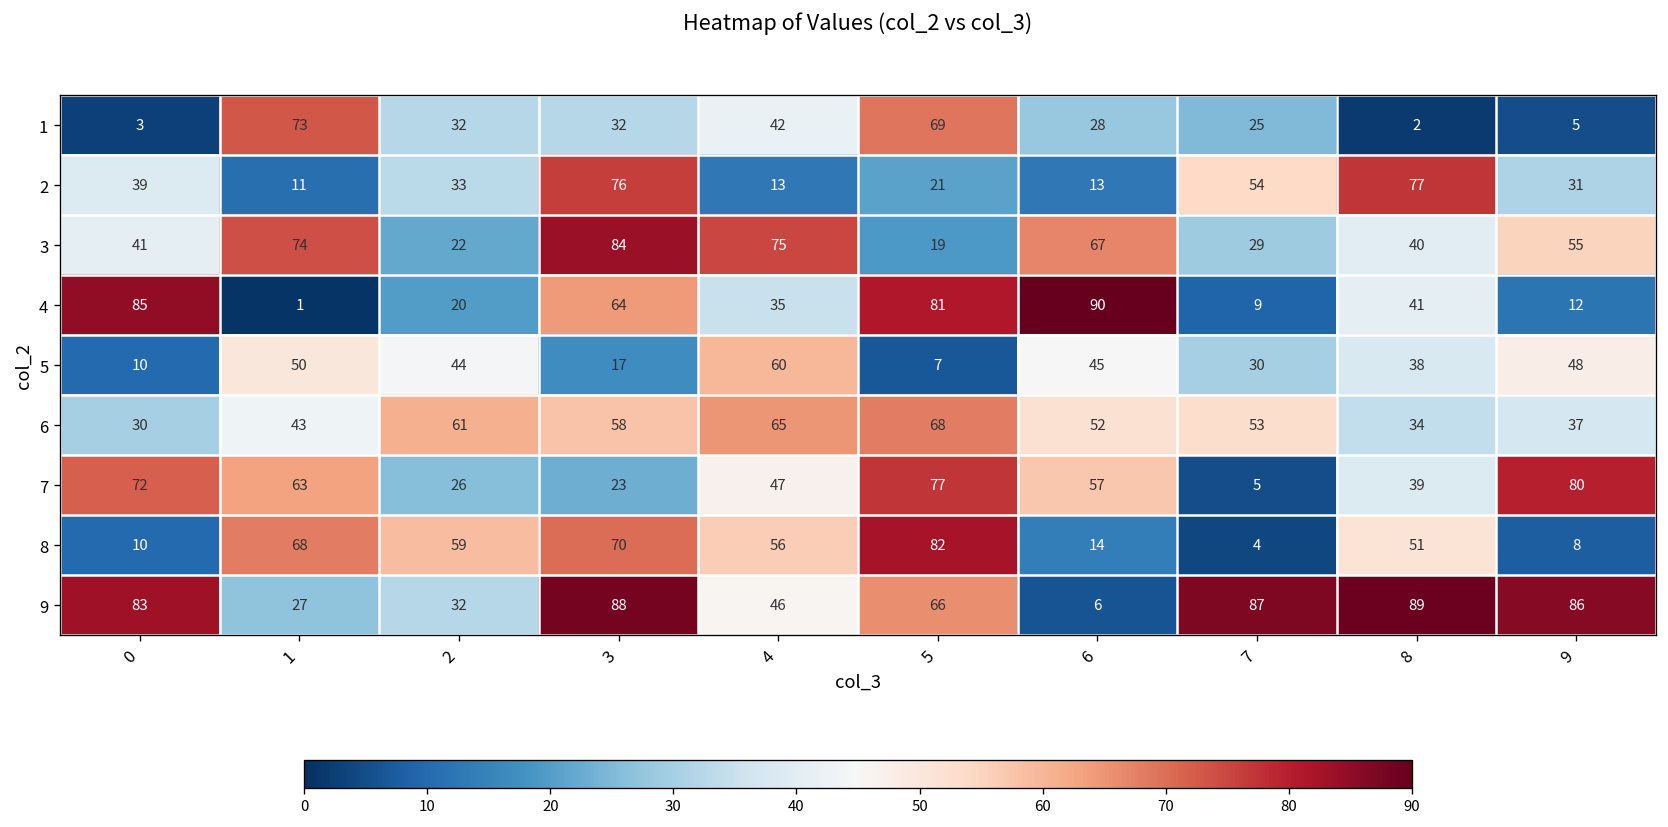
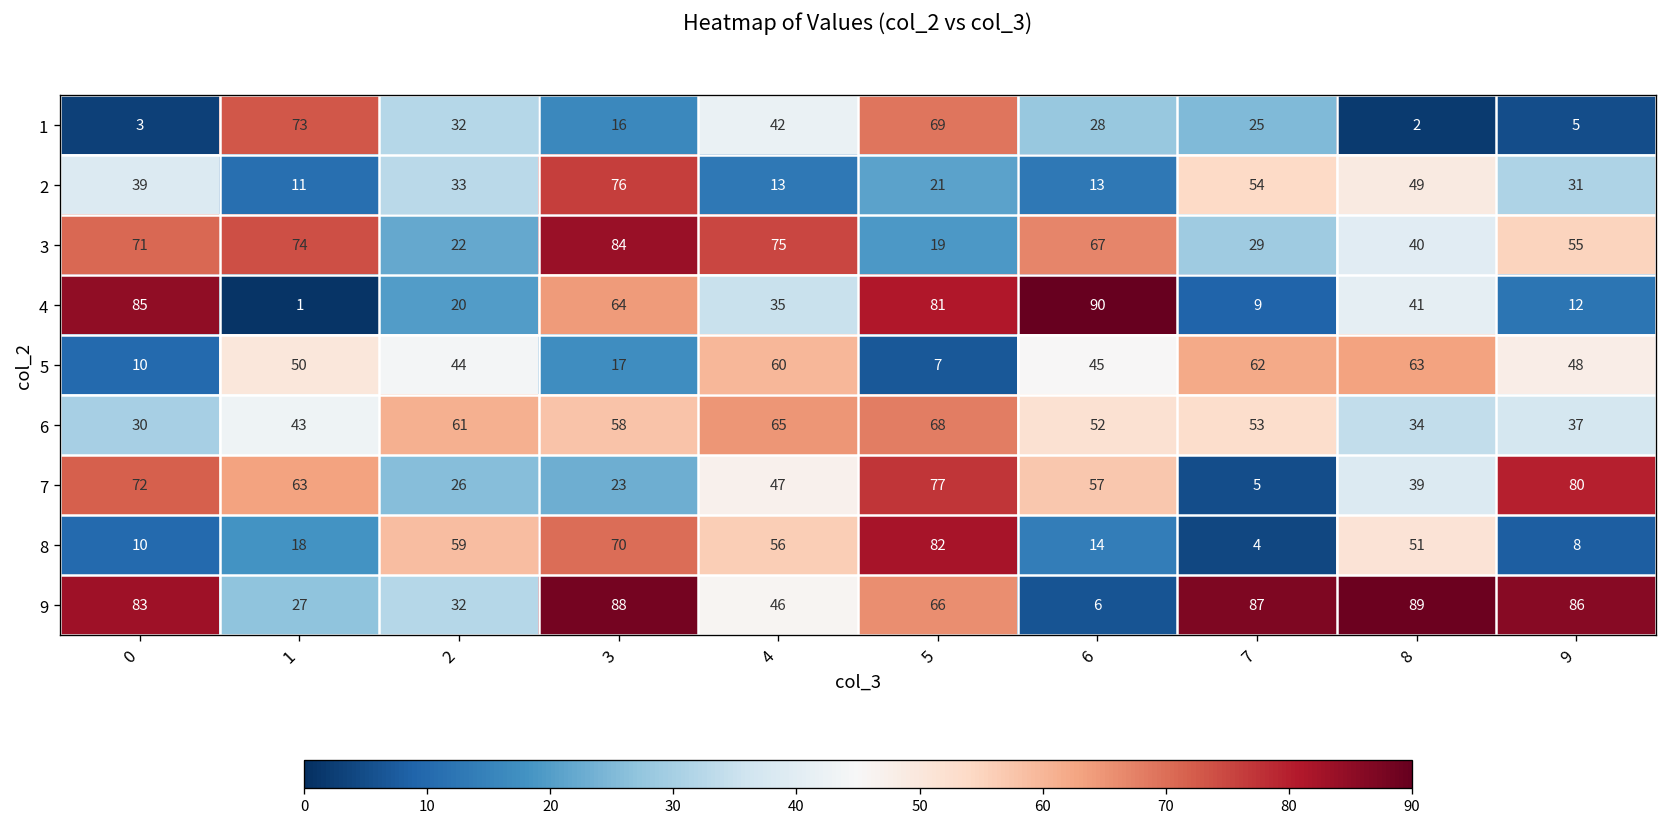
  {
    "1": {
      "0": 3,
      "1": 73,
      "2": 32,
-     "3": 32,
+     "3": 16,
      "4": 42,
      "5": 69,
      "6": 28,
      "7": 25,
      "8": 2,
      "9": 5
    },
    "2": {
      "0": 39,
      "1": 11,
      "2": 33,
      "3": 76,
      "4": 13,
      "5": 21,
      "6": 13,
      "7": 54,
-     "8": 77,
+     "8": 49,
      "9": 31
    },
    "3": {
-     "0": 41,
+     "0": 71,
      "1": 74,
      "2": 22,
      "3": 84,
      "4": 75,
      "5": 19,
      "6": 67,
      "7": 29,
      "8": 40,
      "9": 55
    },
    "4": {
      "0": 85,
      "1": 1,
      "2": 20,
      "3": 64,
      "4": 35,
      "5": 81,
      "6": 90,
      "7": 9,
      "8": 41,
      "9": 12
    },
    "5": {
      "0": 10,
      "1": 50,
      "2": 44,
      "3": 17,
      "4": 60,
      "5": 7,
      "6": 45,
-     "7": 30,
-     "8": 38,
+     "7": 62,
+     "8": 63,
      "9": 48
    },
    "6": {
      "0": 30,
      "1": 43,
      "2": 61,
      "3": 58,
      "4": 65,
      "5": 68,
      "6": 52,
      "7": 53,
      "8": 34,
      "9": 37
    },
    "7": {
      "0": 72,
      "1": 63,
      "2": 26,
      "3": 23,
      "4": 47,
      "5": 77,
      "6": 57,
      "7": 5,
      "8": 39,
      "9": 80
    },
    "8": {
      "0": 10,
-     "1": 68,
+     "1": 18,
      "2": 59,
      "3": 70,
      "4": 56,
      "5": 82,
      "6": 14,
      "7": 4,
      "8": 51,
      "9": 8
    },
    "9": {
      "0": 83,
      "1": 27,
      "2": 32,
      "3": 88,
      "4": 46,
      "5": 66,
      "6": 6,
      "7": 87,
      "8": 89,
      "9": 86
    }
  }
